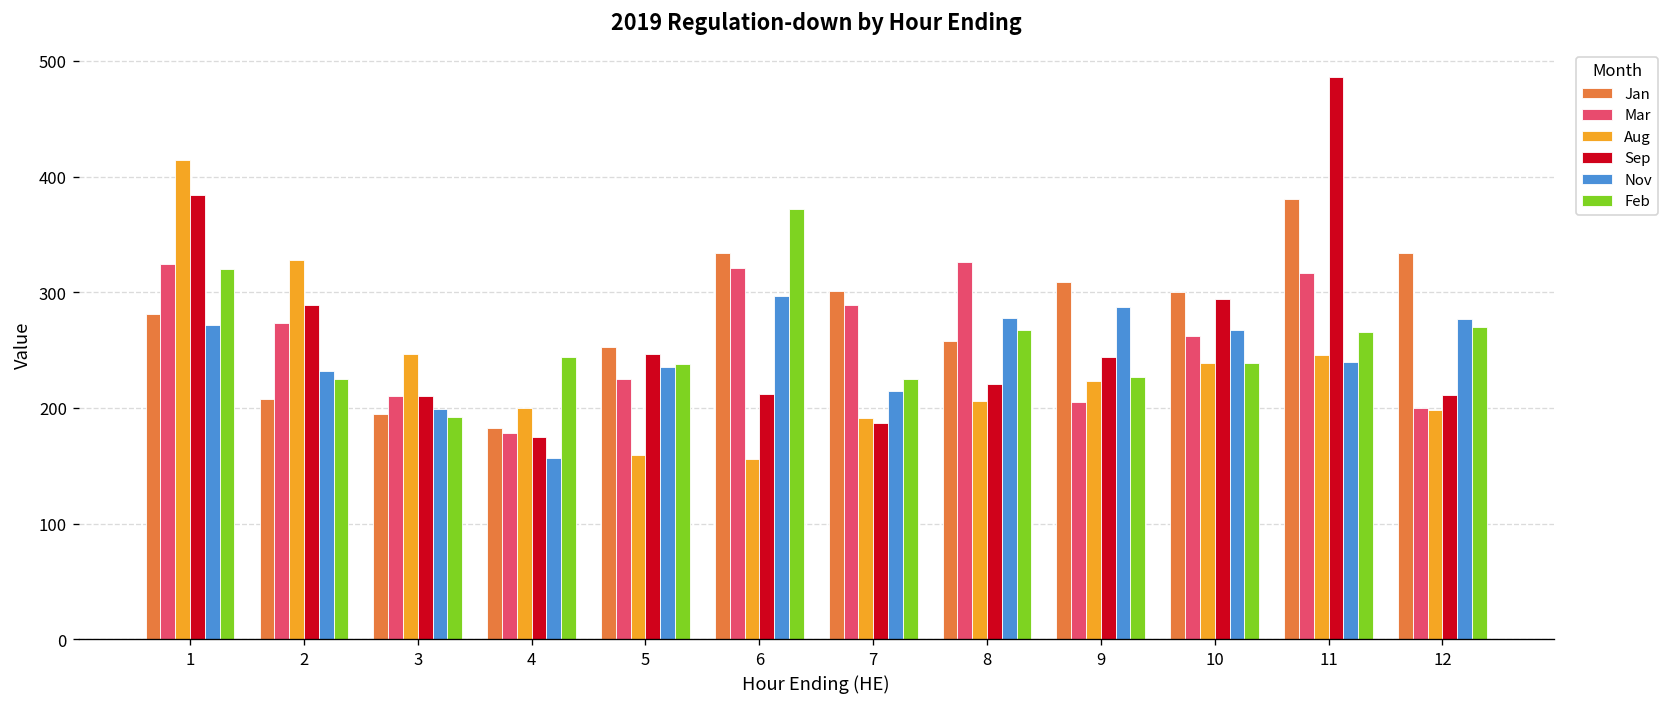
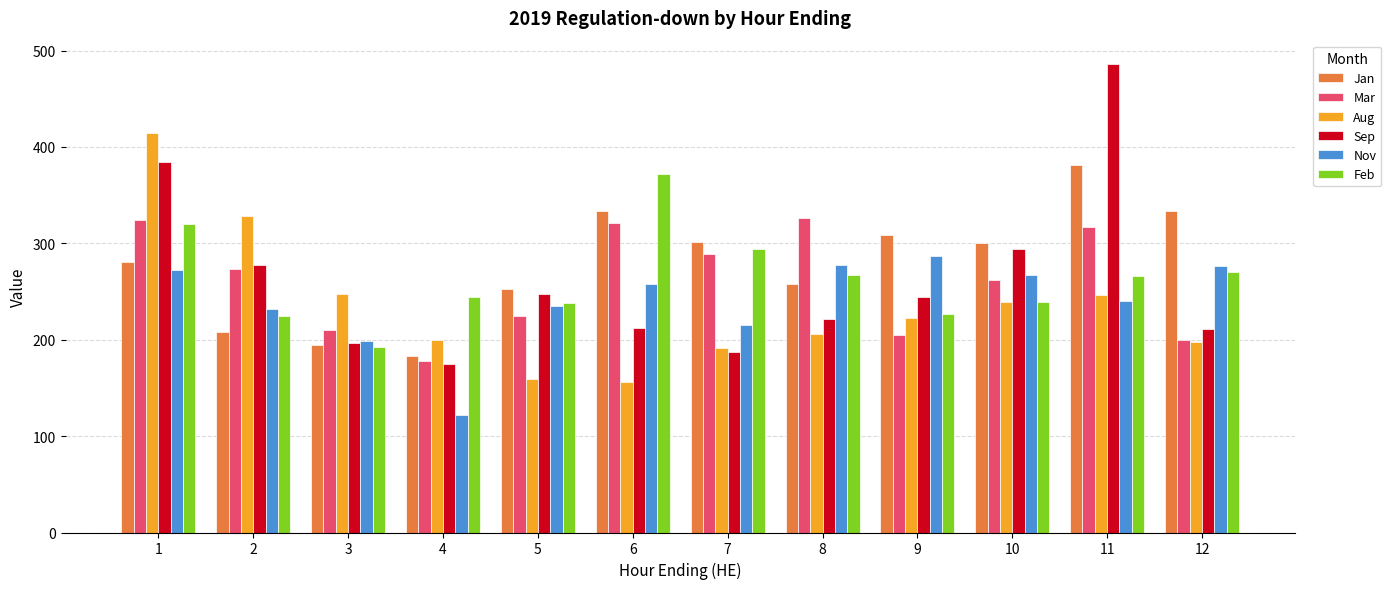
  {
    "Mar": {
      "1": 320,
      "2": 270,
      "3": 210,
      "4": 180,
      "5": 230,
      "6": 320,
      "7": 290,
      "8": 330,
      "9": 210,
      "10": 260,
      "11": 320,
      "12": 200
    },
    "Sep": {
      "1": 380,
-     "2": 290,
-     "3": 210,
+     "2": 280,
+     "3": 200,
      "4": 180,
      "5": 250,
      "6": 210,
      "7": 190,
      "8": 220,
      "9": 240,
      "10": 290,
      "11": 490,
      "12": 210
    },
    "Nov": {
      "1": 270,
      "2": 230,
      "3": 200,
-     "4": 160,
+     "4": 120,
      "5": 240,
-     "6": 300,
+     "6": 260,
      "7": 220,
      "8": 280,
      "9": 290,
      "10": 270,
      "11": 240,
      "12": 280
    },
    "Feb": {
      "1": 320,
      "2": 230,
      "3": 190,
      "4": 240,
      "5": 240,
      "6": 370,
-     "7": 230,
+     "7": 290,
      "8": 270,
      "9": 230,
      "10": 240,
      "11": 270,
      "12": 270
    }
  }
